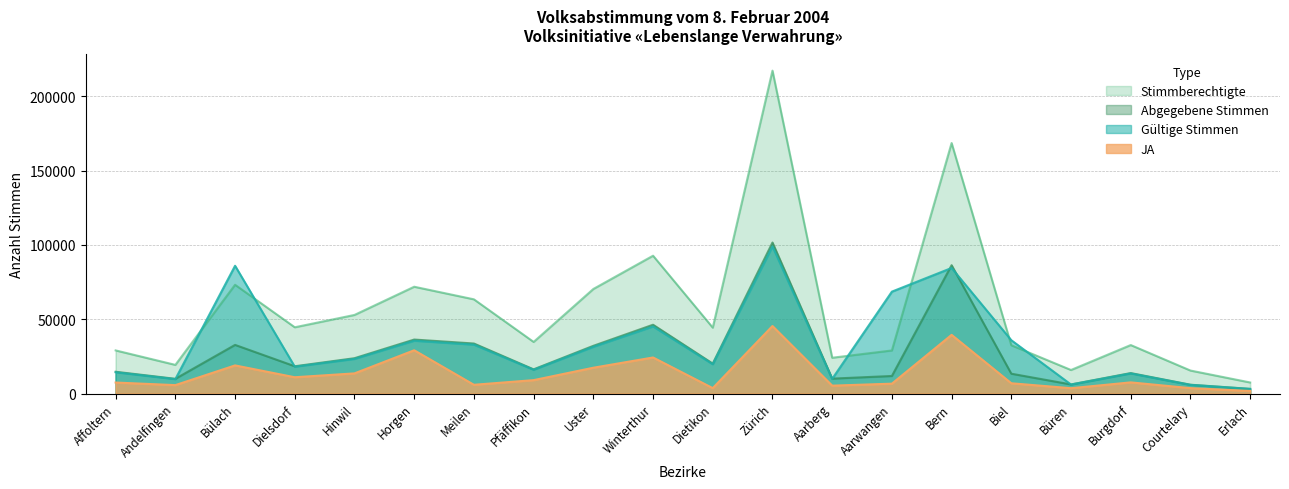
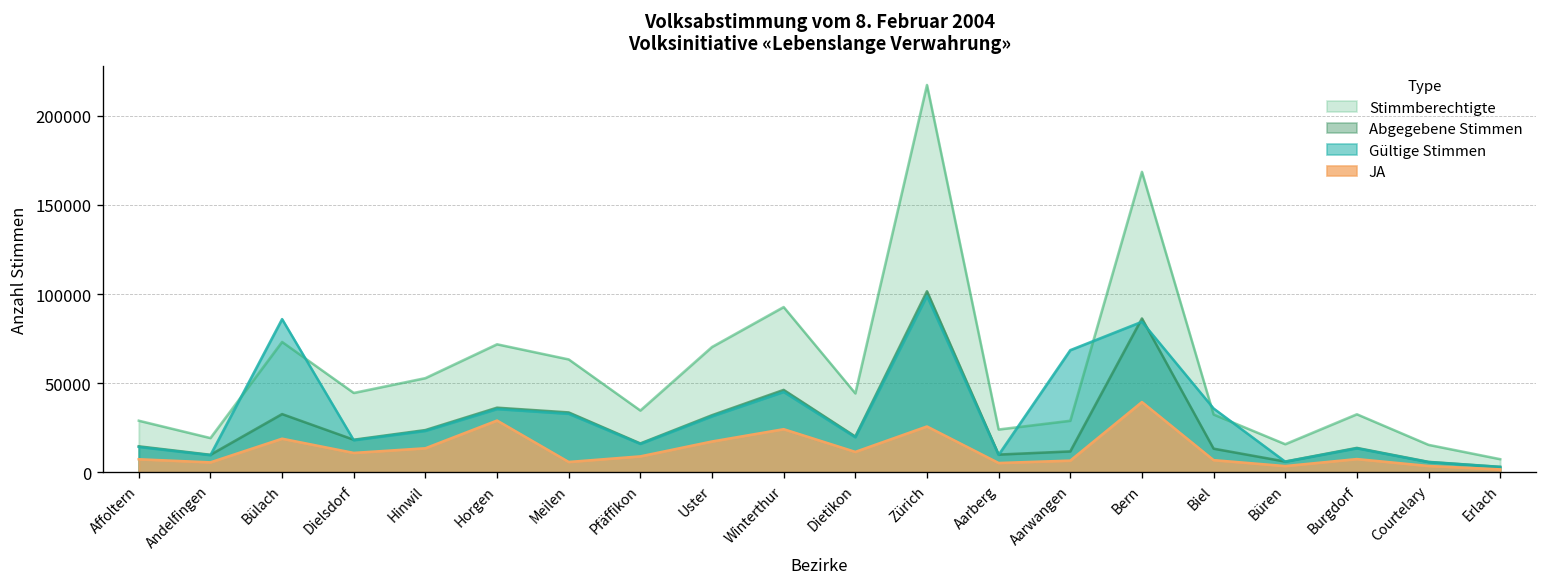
  {
    "Gültige Stimmen": {
      "Bülach": 86000,
      "Zürich": 99000,
      "Aarwangen": 69000,
      "Bern": 84000,
      "Biel": 36000
    },
    "JA": {
      "Affoltern": 7000,
      "Andelfingen": 6000,
      "Bülach": 19000,
      "Dielsdorf": 11000,
      "Hinwil": 14000,
      "Horgen": 29000,
      "Meilen": 6000,
      "Pfäffikon": 9000,
      "Uster": 17000,
      "Winterthur": 24000,
-     "Dietikon": 4000,
-     "Zürich": 45000,
+     "Dietikon": 12000,
+     "Zürich": 26000,
      "Aarberg": 5000,
      "Aarwangen": 7000,
      "Bern": 39000,
      "Biel": 7000,
      "Büren": 4000,
      "Burgdorf": 7000,
      "Courtelary": 4000
    }
  }
